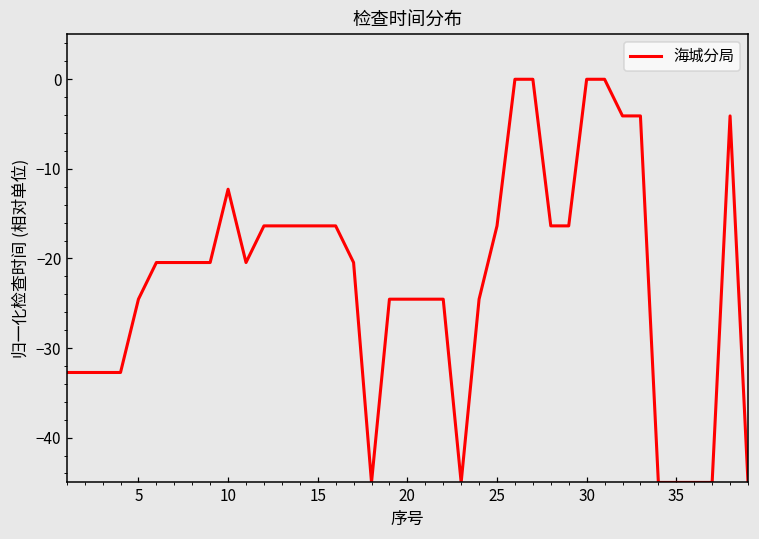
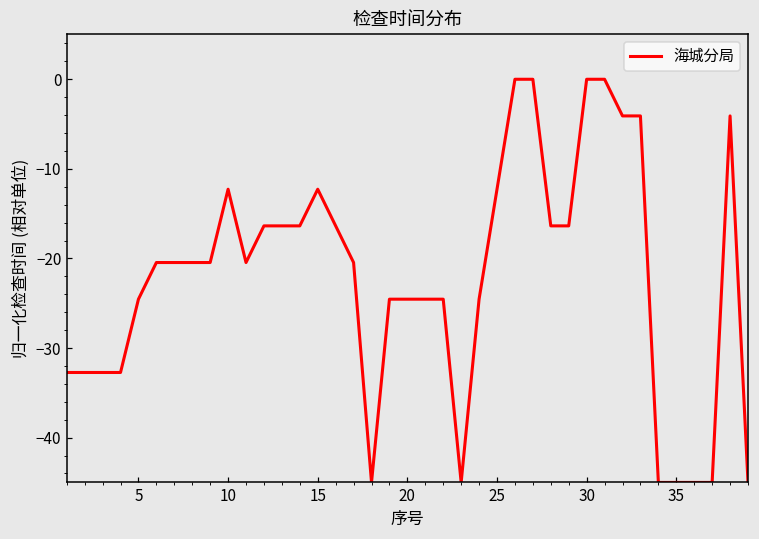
  {
    "5": -25,
    "10": -12,
-   "15": -16,
+   "15": -12,
    "20": -25,
-   "25": -16,
+   "25": -12,
    "30": 0,
    "35": -45
  }
